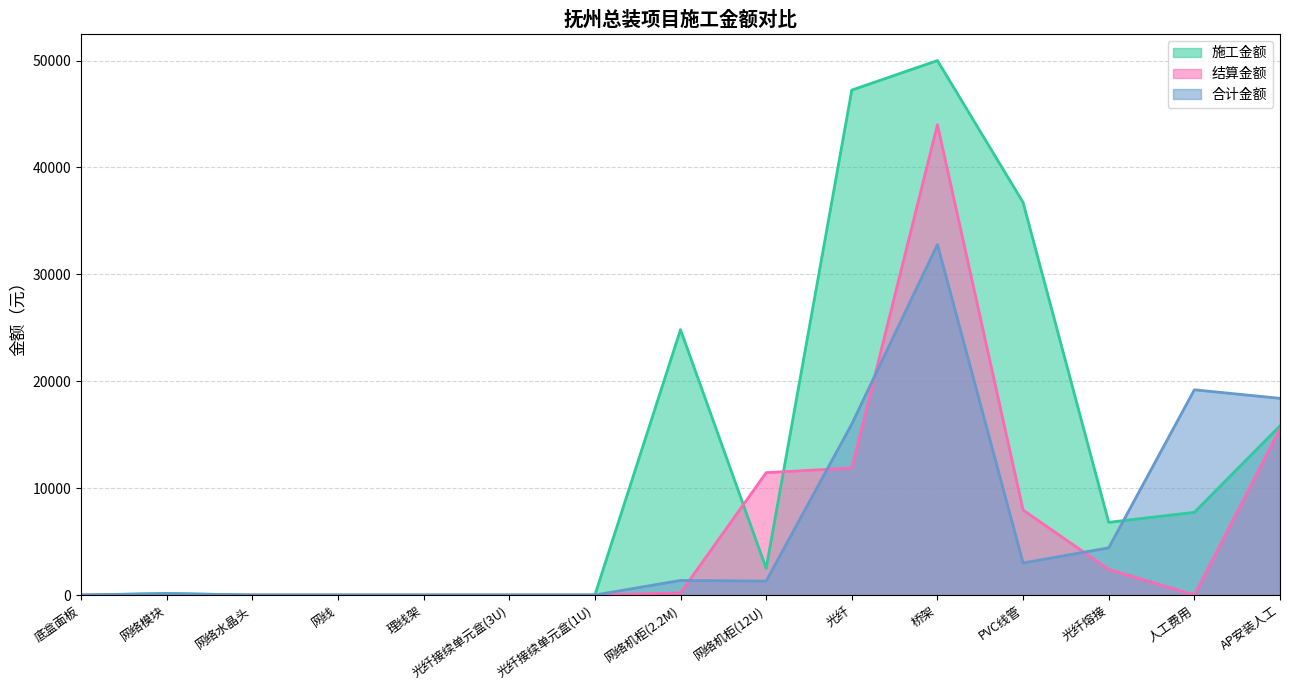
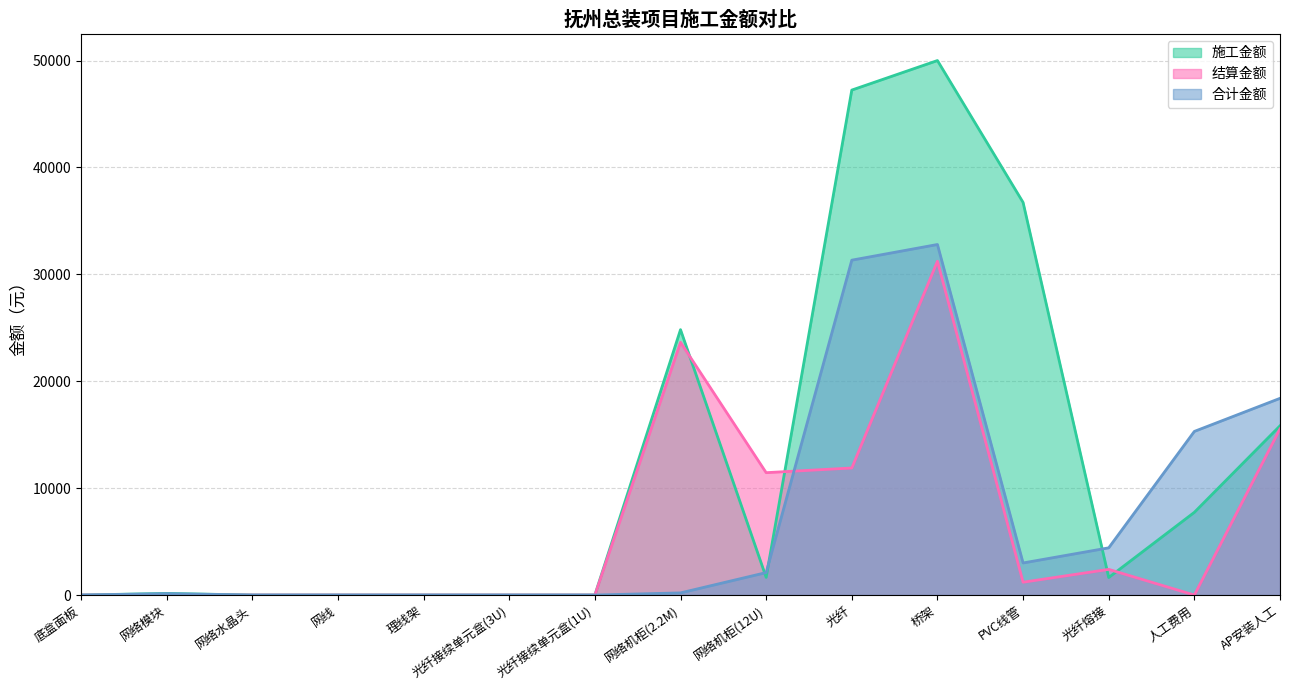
  {
    "施工金额": {
      "网络机柜(2.2M)": 24800,
-     "网络机柜(12U)": 2500,
+     "网络机柜(12U)": 1700,
      "光纤": 47200,
      "桥架": 50000,
      "PVC线管": 36700,
-     "光纤熔接": 6800,
+     "光纤熔接": 1600,
      "人工费用": 7700,
      "AP安装人工": 15800
    },
    "结算金额": {
-     "网络机柜(2.2M)": 200,
+     "网络机柜(2.2M)": 23600,
      "网络机柜(12U)": 11400,
      "光纤": 11900,
-     "桥架": 44000,
-     "PVC线管": 8000,
+     "桥架": 31200,
+     "PVC线管": 1200,
      "光纤熔接": 2400,
      "人工费用": 0,
      "AP安装人工": 15500
    },
    "合计金额": {
-     "网络机柜(2.2M)": 1400,
-     "网络机柜(12U)": 1300,
-     "光纤": 16000,
+     "网络机柜(2.2M)": 200,
+     "网络机柜(12U)": 2100,
+     "光纤": 31300,
      "桥架": 32800,
      "PVC线管": 3000,
      "光纤熔接": 4400,
-     "人工费用": 19200,
+     "人工费用": 15300,
      "AP安装人工": 18400
    }
  }
